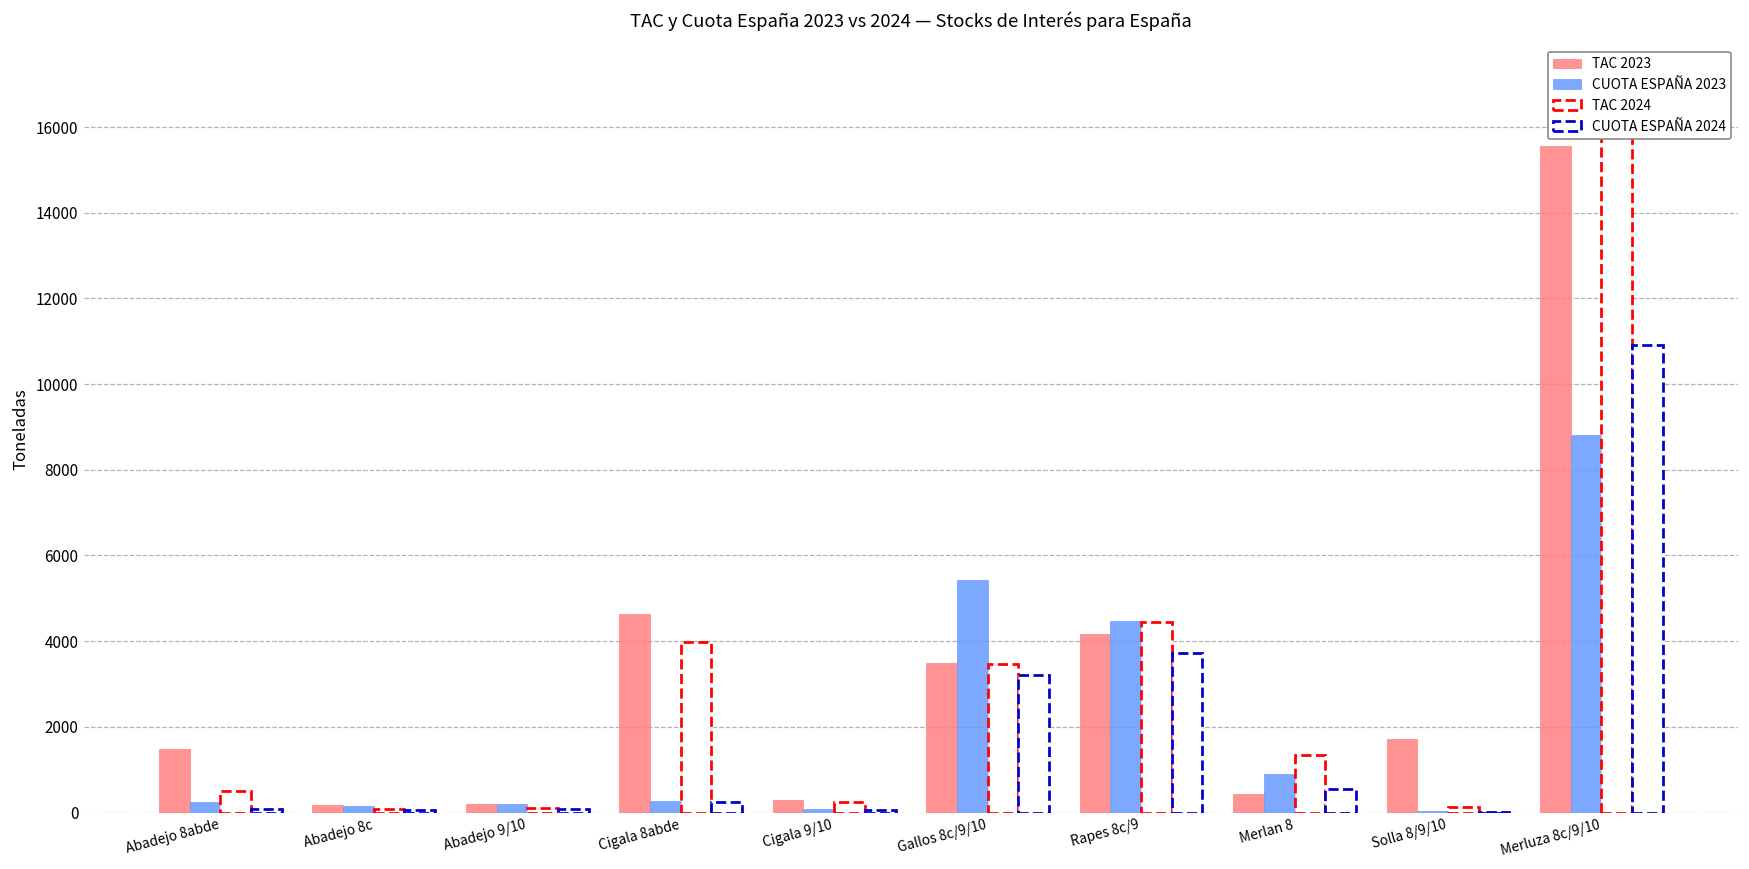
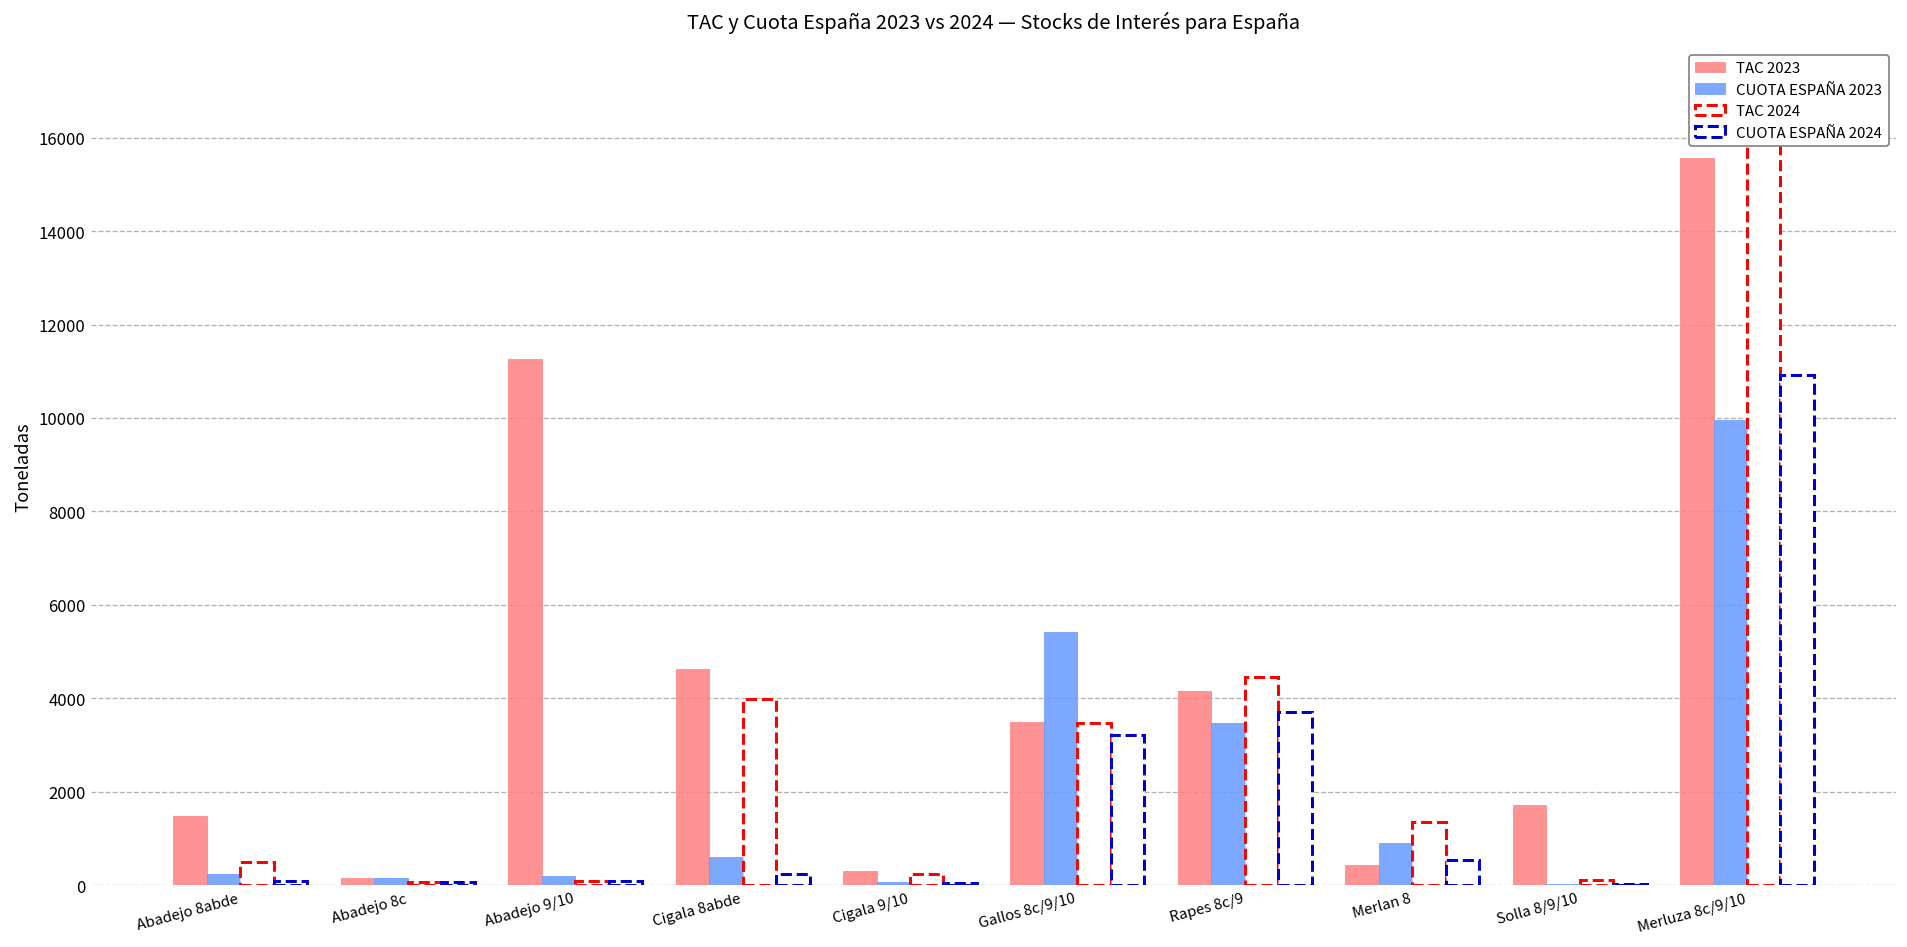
  {
    "TAC 2023": {
      "Abadejo 8abde": 1500,
      "Abadejo 8c": 200,
-     "Abadejo 9/10": 200,
+     "Abadejo 9/10": 11300,
      "Cigala 8abde": 4600,
      "Cigala 9/10": 300,
      "Gallos 8c/9/10": 3500,
      "Rapes 8c/9": 4200,
      "Merlan 8": 400,
      "Solla 8/9/10": 1700,
      "Merluza 8c/9/10": 15600
    },
    "CUOTA ESPAÑA 2023": {
      "Abadejo 8abde": 300,
      "Abadejo 8c": 100,
      "Abadejo 9/10": 200,
-     "Cigala 8abde": 300,
+     "Cigala 8abde": 600,
      "Cigala 9/10": 100,
      "Gallos 8c/9/10": 5400,
-     "Rapes 8c/9": 4500,
+     "Rapes 8c/9": 3500,
      "Merlan 8": 900,
-     "Merluza 8c/9/10": 8800
+     "Merluza 8c/9/10": 10000
    }
  }
